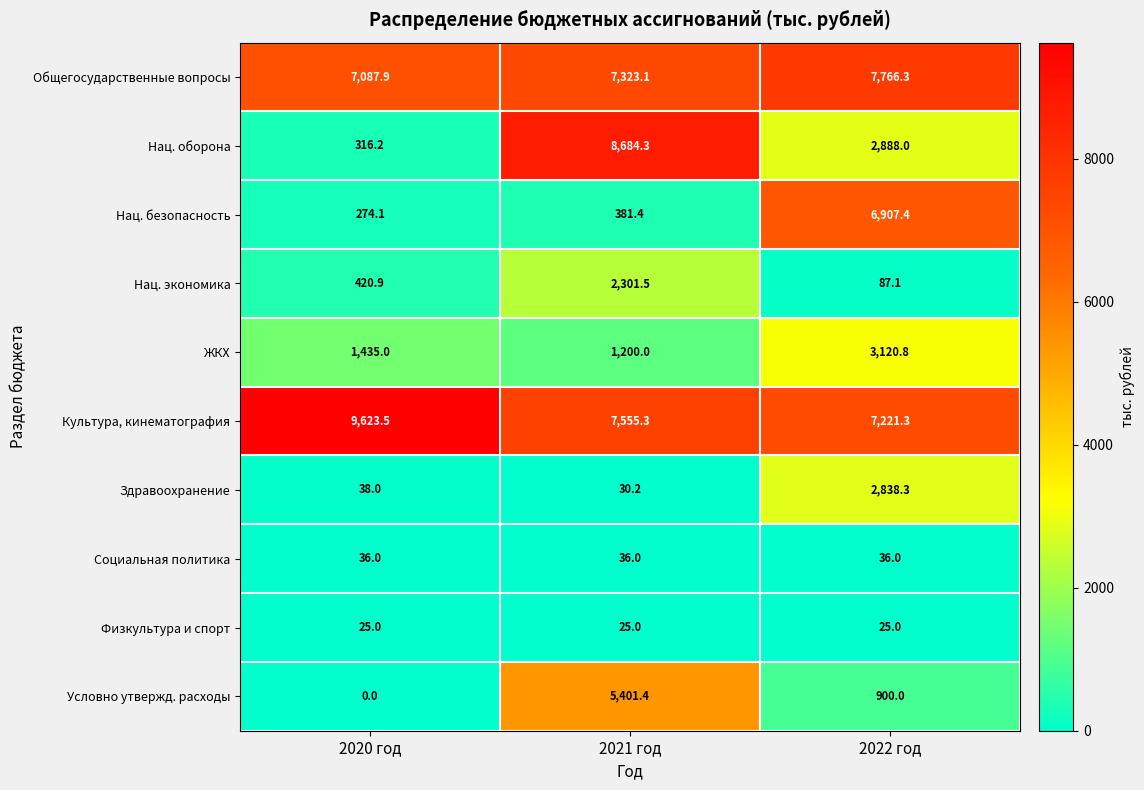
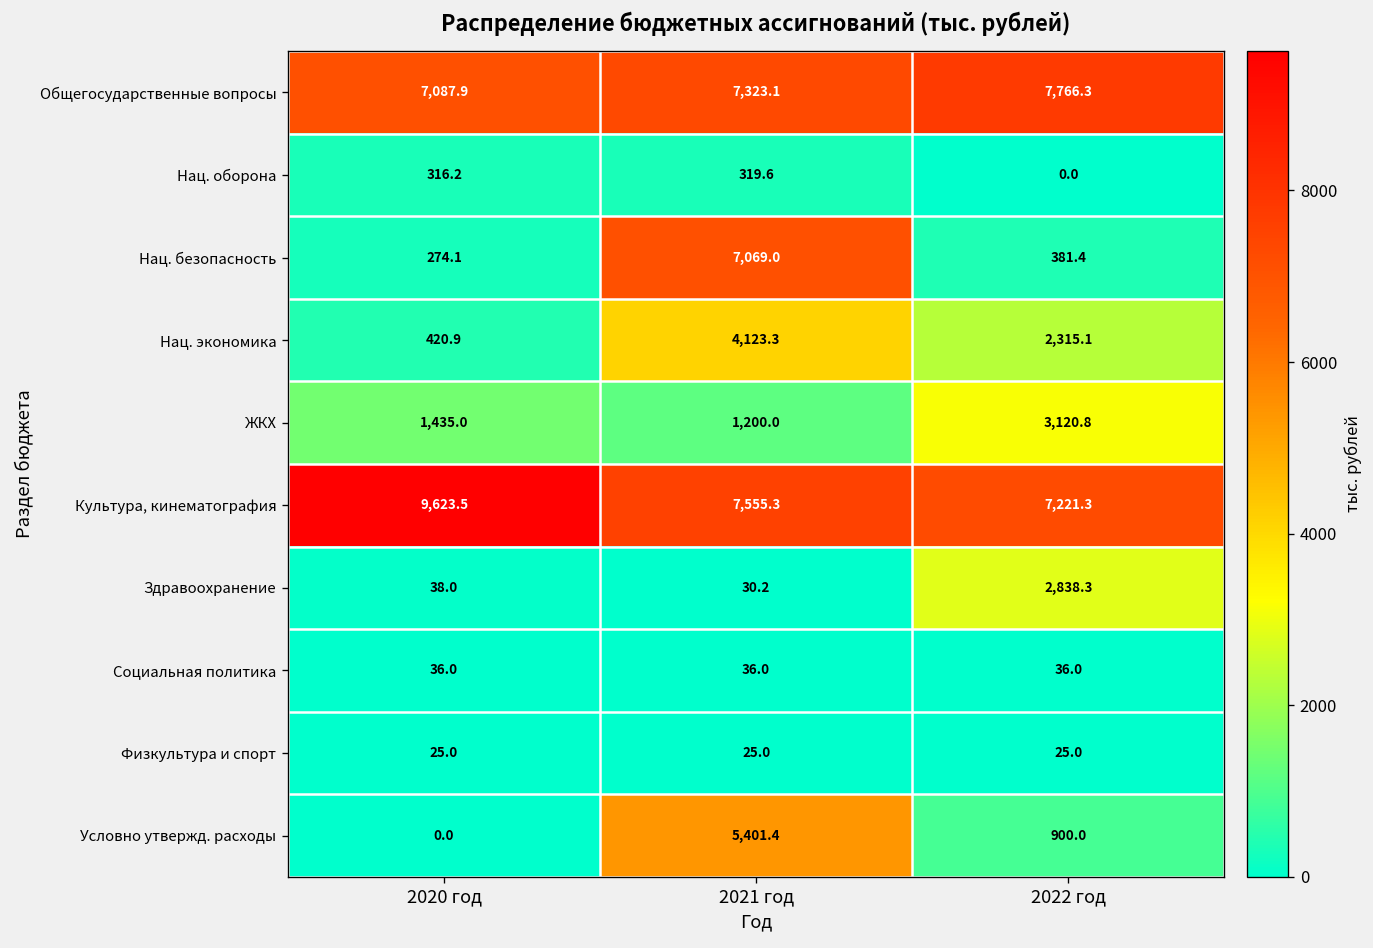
  {
    "Общегосударственные вопросы": {
      "2020 год": "7,087.9",
      "2021 год": "7,323.1",
      "2022 год": "7,766.3"
    },
    "Нац. оборона": {
      "2020 год": "316.2",
-     "2021 год": "8,684.3",
-     "2022 год": "2,888.0"
+     "2021 год": "319.6",
+     "2022 год": "0.0"
    },
    "Нац. безопасность": {
      "2020 год": "274.1",
-     "2021 год": "381.4",
-     "2022 год": "6,907.4"
+     "2021 год": "7,069.0",
+     "2022 год": "381.4"
    },
    "Нац. экономика": {
      "2020 год": "420.9",
-     "2021 год": "2,301.5",
-     "2022 год": "87.1"
+     "2021 год": "4,123.3",
+     "2022 год": "2,315.1"
    },
    "ЖКХ": {
      "2020 год": "1,435.0",
      "2021 год": "1,200.0",
      "2022 год": "3,120.8"
    },
    "Культура, кинематография": {
      "2020 год": "9,623.5",
      "2021 год": "7,555.3",
      "2022 год": "7,221.3"
    },
    "Здравоохранение": {
      "2020 год": "38.0",
      "2021 год": "30.2",
      "2022 год": "2,838.3"
    },
    "Социальная политика": {
      "2020 год": "36.0",
      "2021 год": "36.0",
      "2022 год": "36.0"
    },
    "Физкультура и спорт": {
      "2020 год": "25.0",
      "2021 год": "25.0",
      "2022 год": "25.0"
    },
    "Условно утвержд. расходы": {
      "2020 год": "0.0",
      "2021 год": "5,401.4",
      "2022 год": "900.0"
    }
  }
